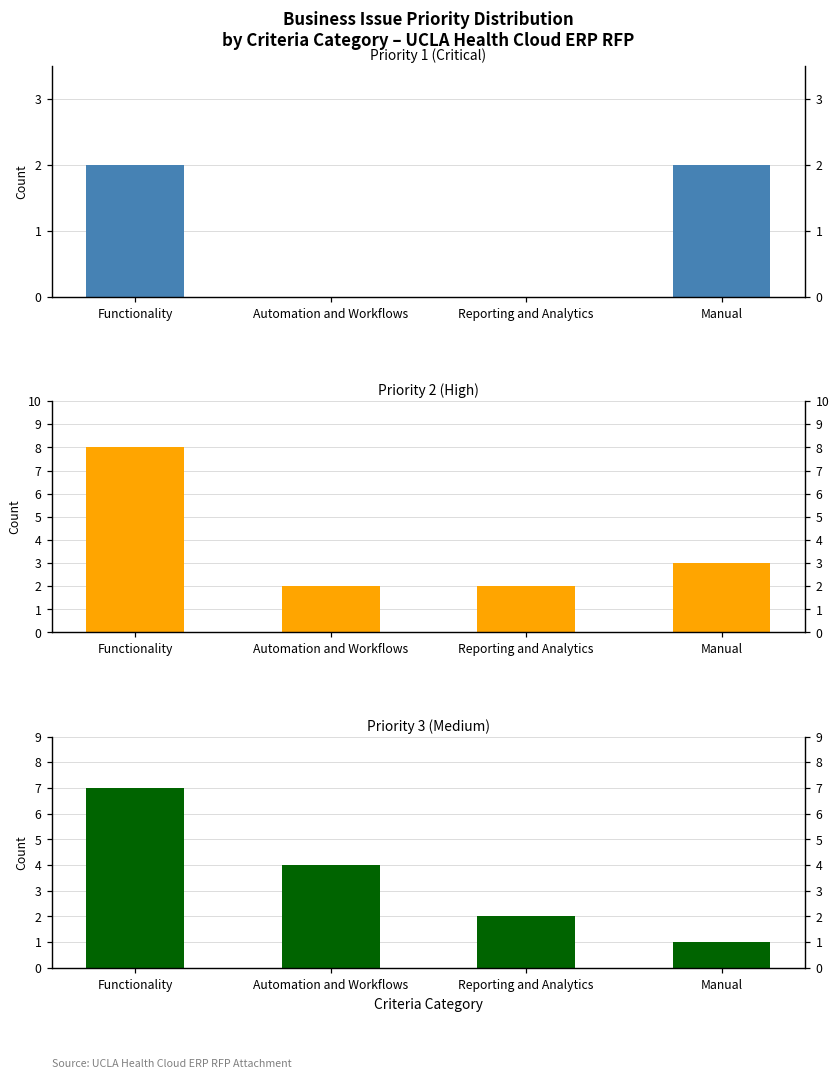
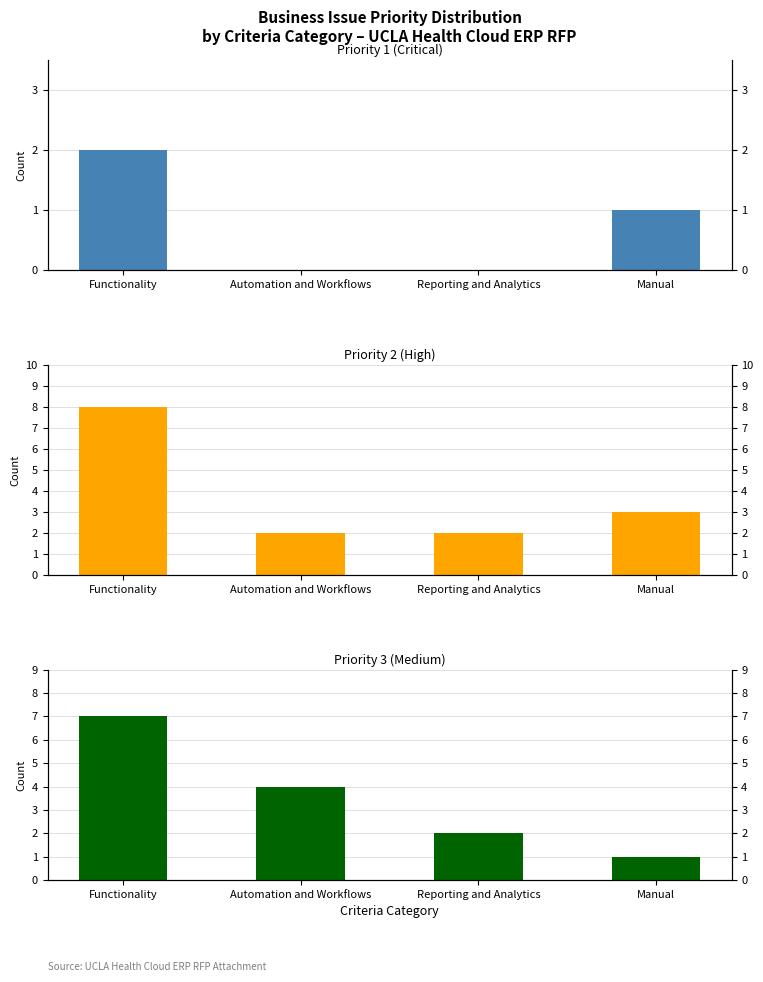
  {
    "Priority 1 (Critical)": {
      "Functionality": 2,
      "Automation and Workflows": 0,
      "Reporting and Analytics": 0,
-     "Manual": 2
+     "Manual": 1
    },
    "Priority 2 (High)": {
      "Functionality": 8.0,
      "Automation and Workflows": 2.0,
      "Reporting and Analytics": 2.0,
      "Manual": 3.0
    },
    "Priority 3 (Medium)": {
      "Functionality": 7.0,
      "Automation and Workflows": 4.0,
      "Reporting and Analytics": 2.0,
      "Manual": 1.0
    }
  }
